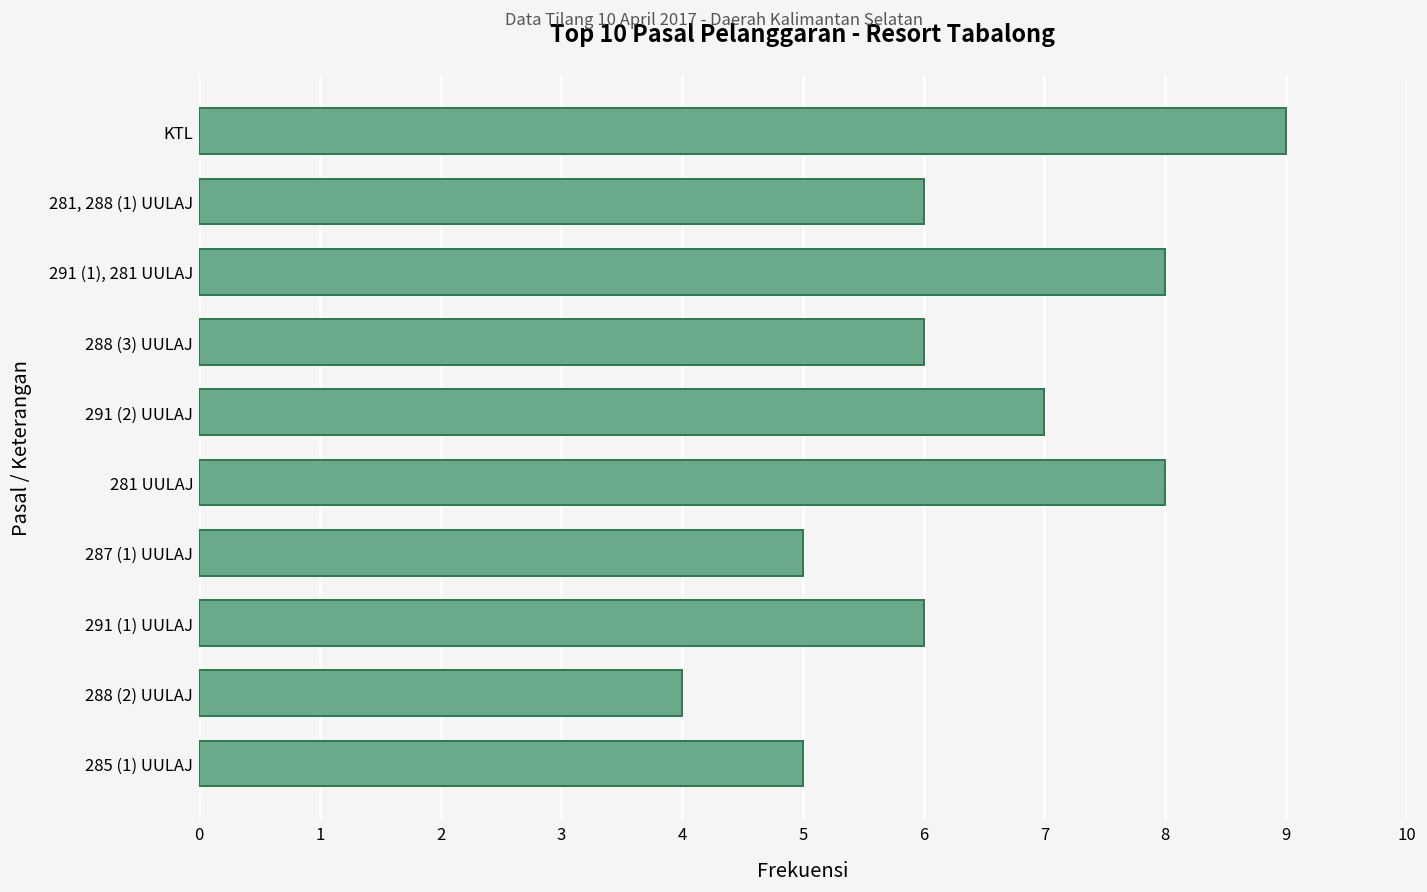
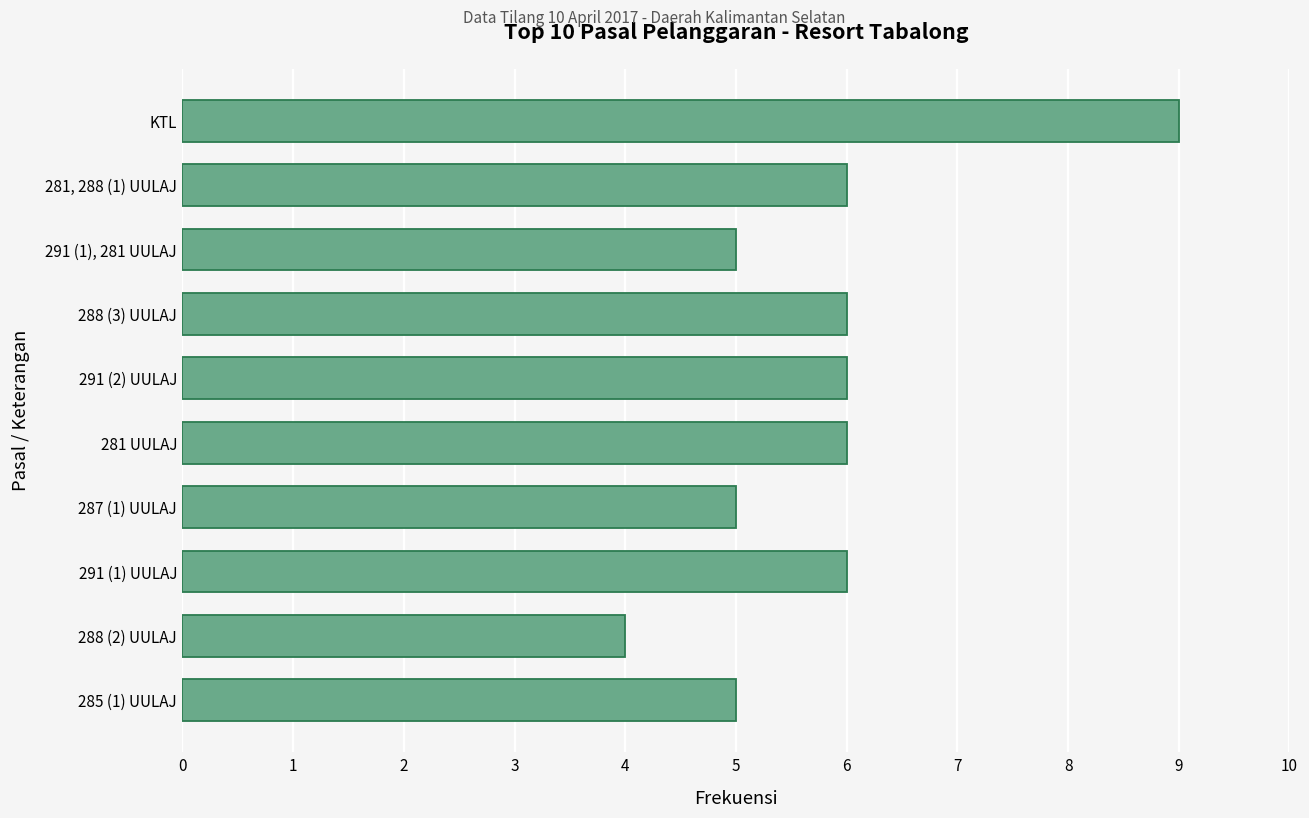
  {
    "KTL": 9,
    "281, 288 (1) UULAJ": 6,
-   "291 (1), 281 UULAJ": 8,
+   "291 (1), 281 UULAJ": 5,
    "288 (3) UULAJ": 6,
-   "291 (2) UULAJ": 7,
-   "281 UULAJ": 8,
+   "291 (2) UULAJ": 6,
+   "281 UULAJ": 6,
    "287 (1) UULAJ": 5,
    "291 (1) UULAJ": 6,
    "288 (2) UULAJ": 4,
    "285 (1) UULAJ": 5
  }
